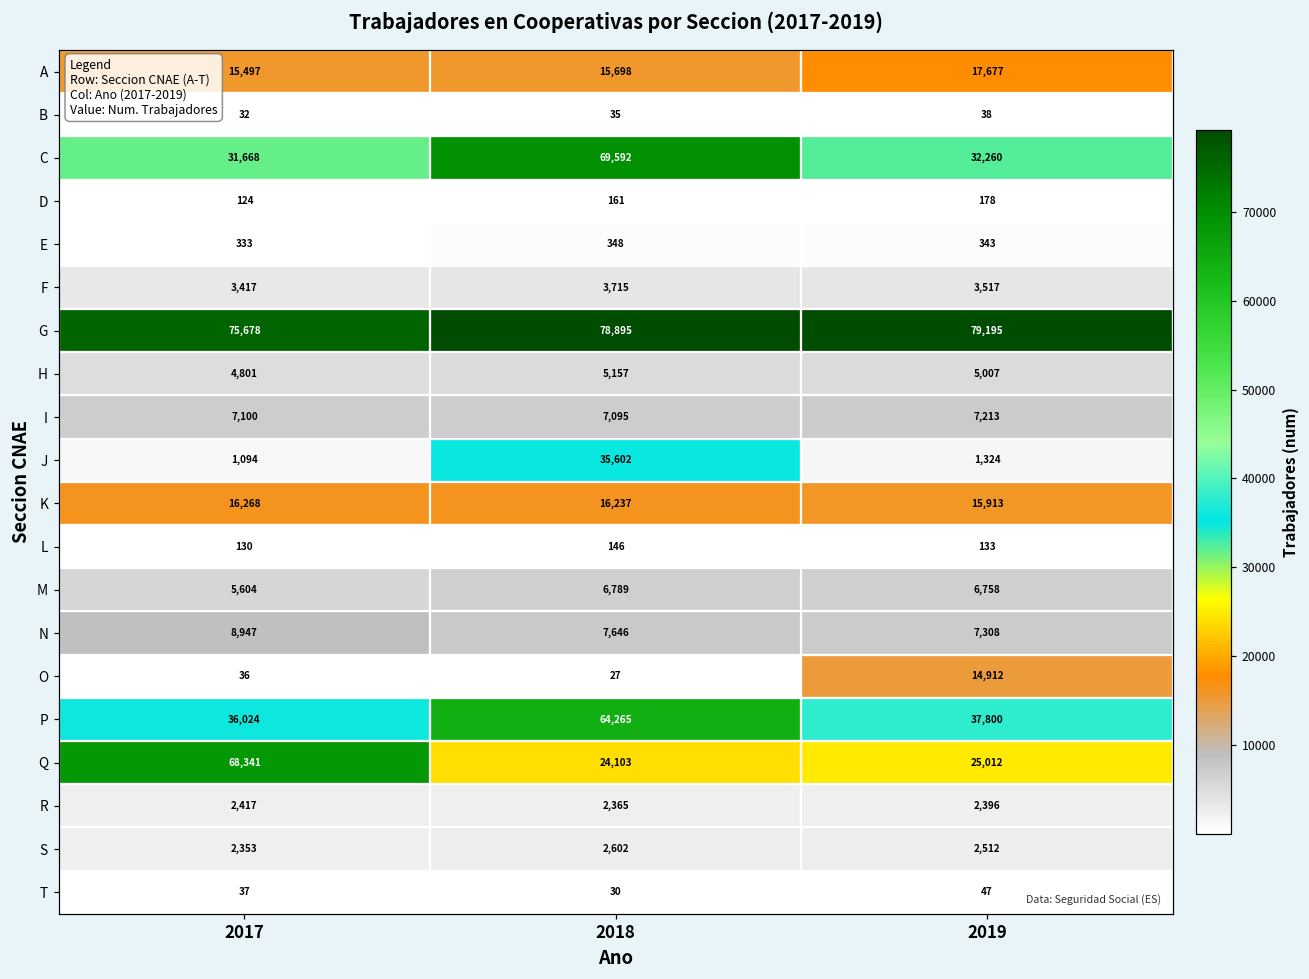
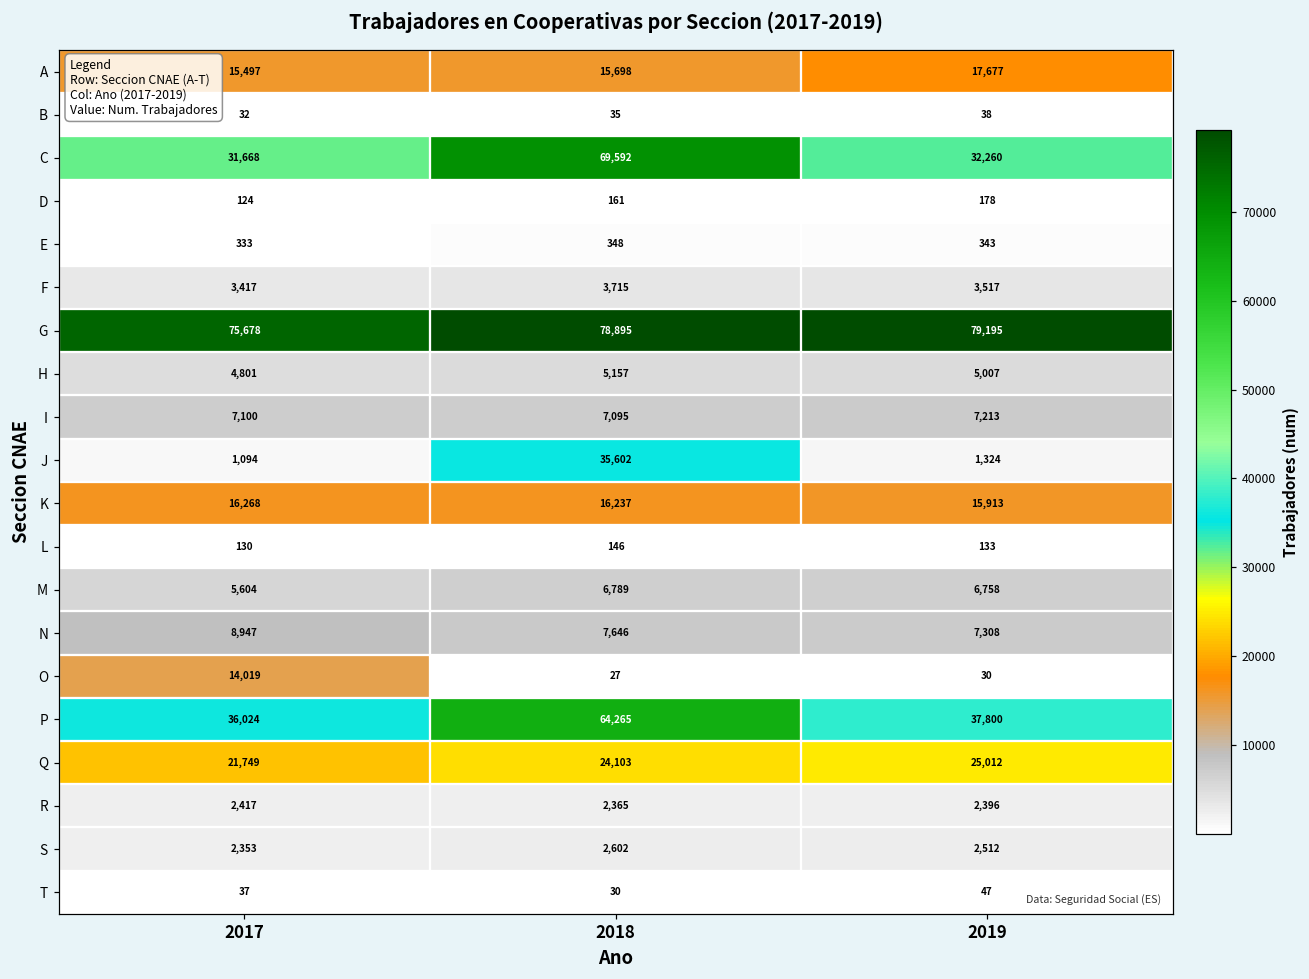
  {
    "A": {
      "2017": "15,497",
      "2018": "15,698",
      "2019": "17,677"
    },
    "B": {
      "2017": "32",
      "2018": "35",
      "2019": "38"
    },
    "C": {
      "2017": "31,668",
      "2018": "69,592",
      "2019": "32,260"
    },
    "D": {
      "2017": "124",
      "2018": "161",
      "2019": "178"
    },
    "E": {
      "2017": "333",
      "2018": "348",
      "2019": "343"
    },
    "F": {
      "2017": "3,417",
      "2018": "3,715",
      "2019": "3,517"
    },
    "G": {
      "2017": "75,678",
      "2018": "78,895",
      "2019": "79,195"
    },
    "H": {
      "2017": "4,801",
      "2018": "5,157",
      "2019": "5,007"
    },
    "I": {
      "2017": "7,100",
      "2018": "7,095",
      "2019": "7,213"
    },
    "J": {
      "2017": "1,094",
      "2018": "35,602",
      "2019": "1,324"
    },
    "K": {
      "2017": "16,268",
      "2018": "16,237",
      "2019": "15,913"
    },
    "L": {
      "2017": "130",
      "2018": "146",
      "2019": "133"
    },
    "M": {
      "2017": "5,604",
      "2018": "6,789",
      "2019": "6,758"
    },
    "N": {
      "2017": "8,947",
      "2018": "7,646",
      "2019": "7,308"
    },
    "O": {
-     "2017": "36",
+     "2017": "14,019",
      "2018": "27",
-     "2019": "14,912"
+     "2019": "30"
    },
    "P": {
      "2017": "36,024",
      "2018": "64,265",
      "2019": "37,800"
    },
    "Q": {
-     "2017": "68,341",
+     "2017": "21,749",
      "2018": "24,103",
      "2019": "25,012"
    },
    "R": {
      "2017": "2,417",
      "2018": "2,365",
      "2019": "2,396"
    },
    "S": {
      "2017": "2,353",
      "2018": "2,602",
      "2019": "2,512"
    },
    "T": {
      "2017": "37",
      "2018": "30"
    }
  }
